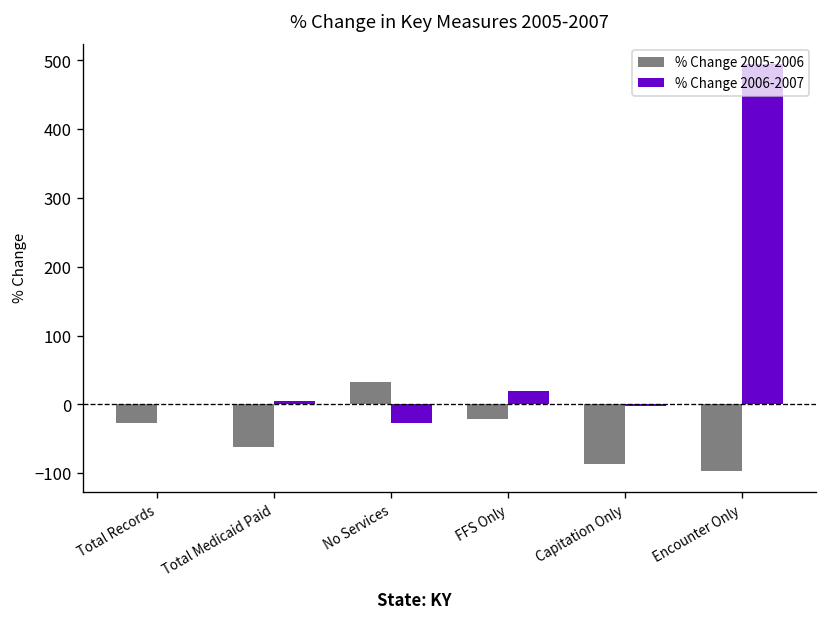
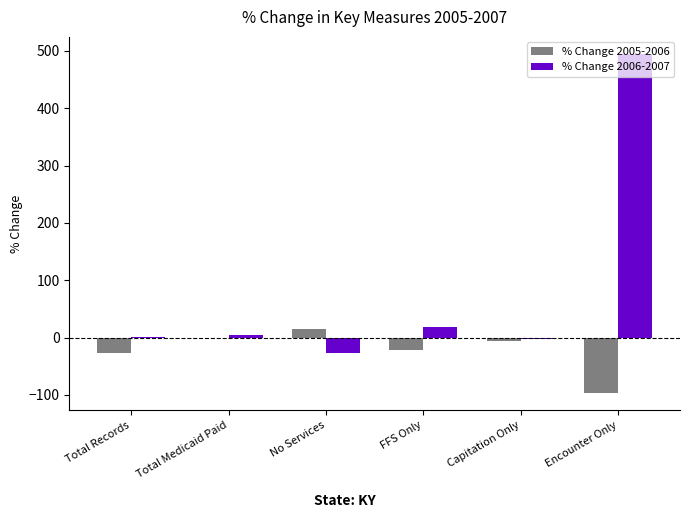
  {
    "% Change 2005-2006": {
      "Total Records": -30,
-     "Total Medicaid Paid": -60,
-     "No Services": 30,
+     "Total Medicaid Paid": 0,
+     "No Services": 10,
      "FFS Only": -20,
-     "Capitation Only": -90,
+     "Capitation Only": -10,
      "Encounter Only": -100
    },
    "% Change 2006-2007": {
      "Total Medicaid Paid": 0,
      "No Services": -30,
      "FFS Only": 20
    }
  }
